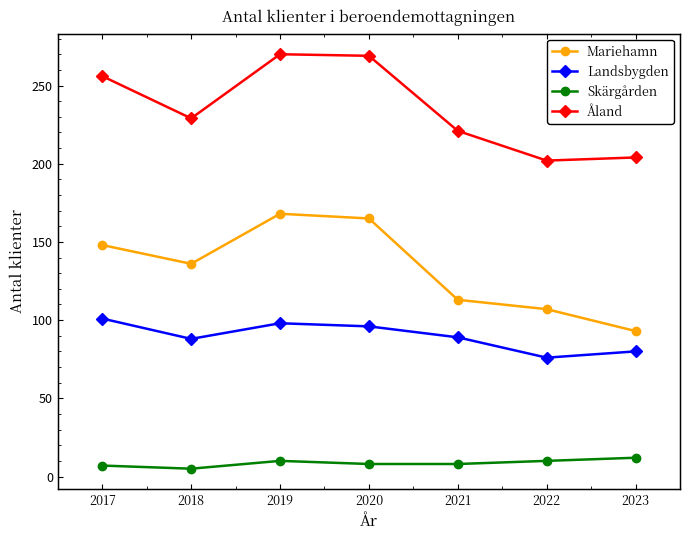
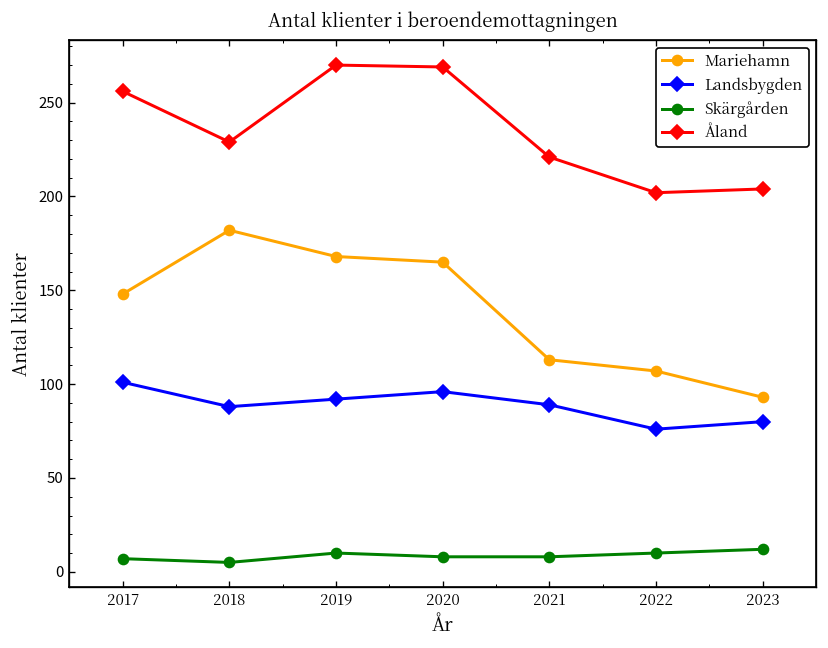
  {
    "Mariehamn": {
      "2017": 148,
-     "2018": 136,
+     "2018": 182,
      "2019": 168,
      "2020": 165,
      "2021": 113,
      "2022": 107,
      "2023": 93
    },
    "Landsbygden": {
      "2017": 101,
      "2018": 88,
-     "2019": 98,
+     "2019": 92,
      "2020": 96,
      "2021": 89,
      "2022": 76,
      "2023": 80
    },
    "Skärgården": {
      "2017": 7,
      "2018": 5,
      "2019": 10,
      "2020": 8,
      "2021": 8,
      "2022": 10,
      "2023": 12
    },
    "Åland": {
      "2017": 256,
      "2018": 229,
      "2019": 270,
      "2020": 269,
      "2021": 221,
      "2022": 202,
      "2023": 204
    }
  }
